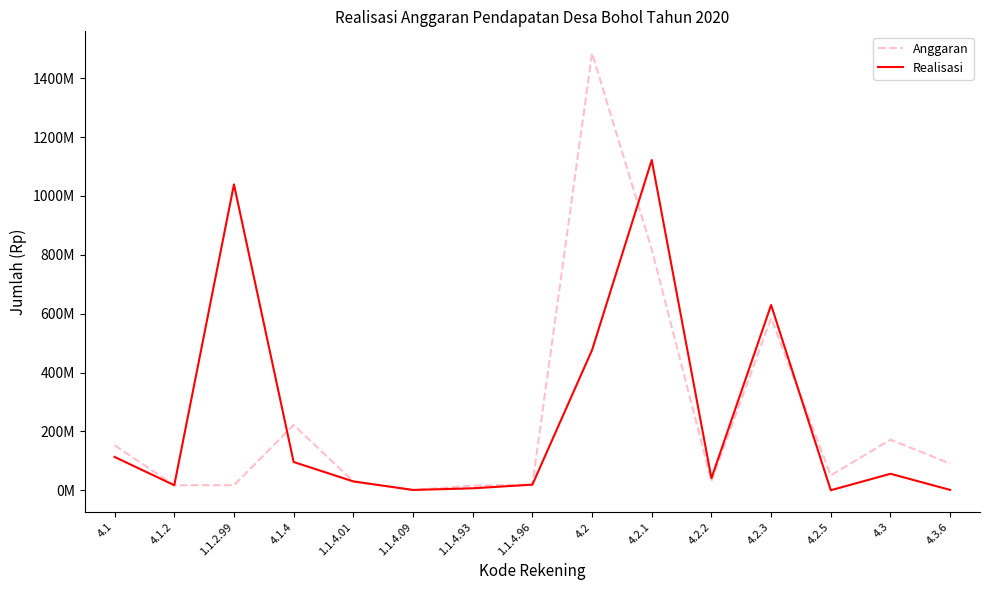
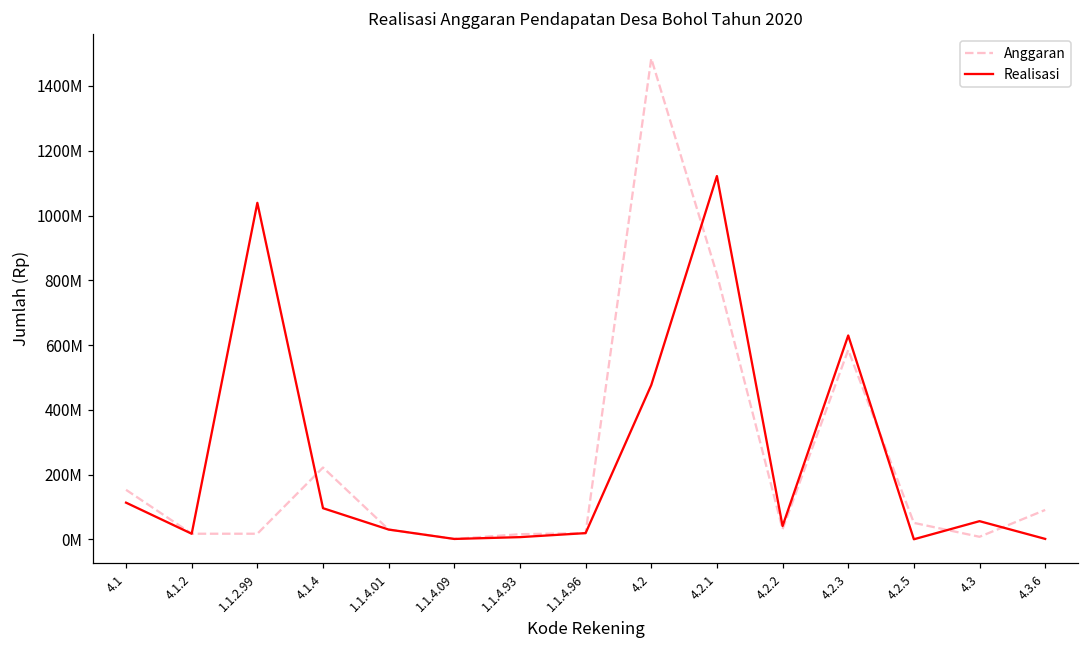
  {
    "Anggaran": {
      "4.1": 150000000,
      "1.1.2.99": 20000000,
      "4.1.4": 220000000,
      "1.1.4.93": 20000000,
      "4.2": 1480000000,
      "4.2.1": 820000000,
      "4.2.2": 30000000,
      "4.2.3": 580000000,
      "4.2.5": 50000000,
-     "4.3": 170000000,
+     "4.3": 10000000,
      "4.3.6": 90000000
    },
    "Realisasi": {
      "4.1": 110000000,
      "1.1.2.99": 1040000000,
      "4.1.4": 100000000,
      "1.1.4.93": 10000000,
      "4.2": 480000000,
      "4.2.1": 1120000000,
      "4.2.2": 40000000,
      "4.2.3": 630000000,
      "4.2.5": 0,
      "4.3": 60000000,
      "4.3.6": 0
    }
  }
